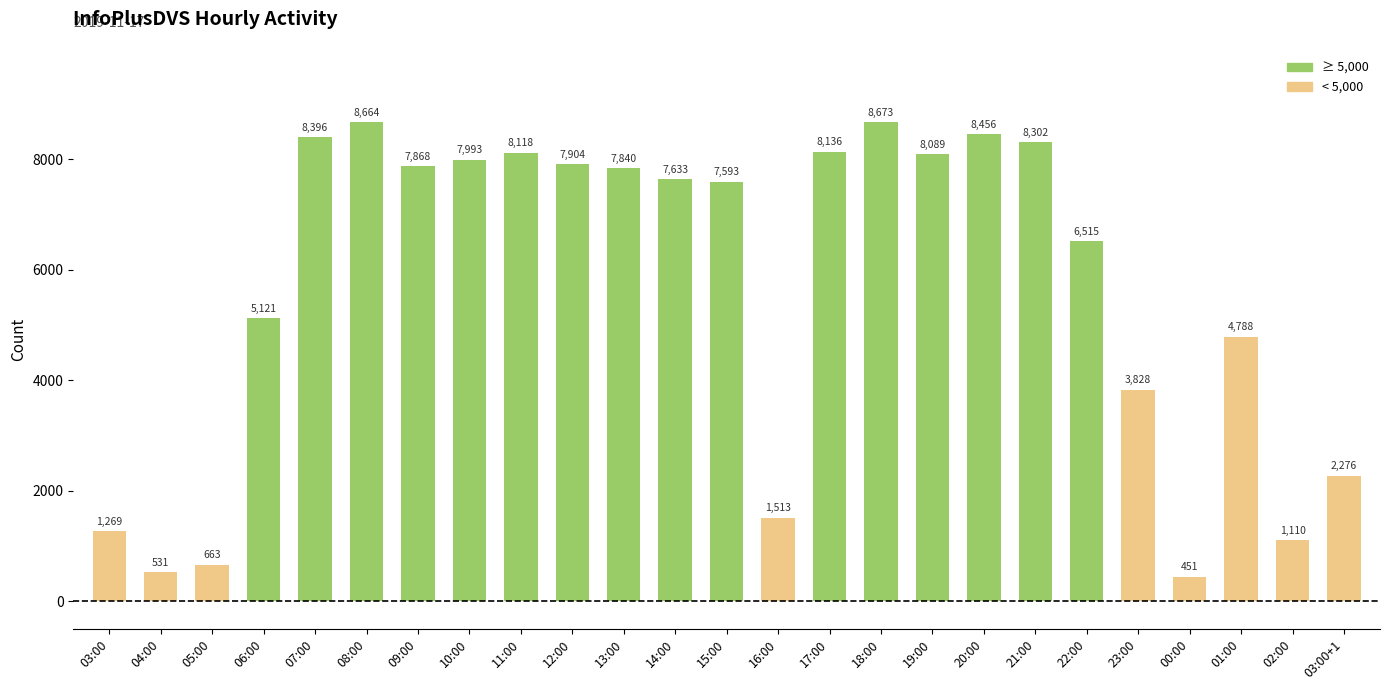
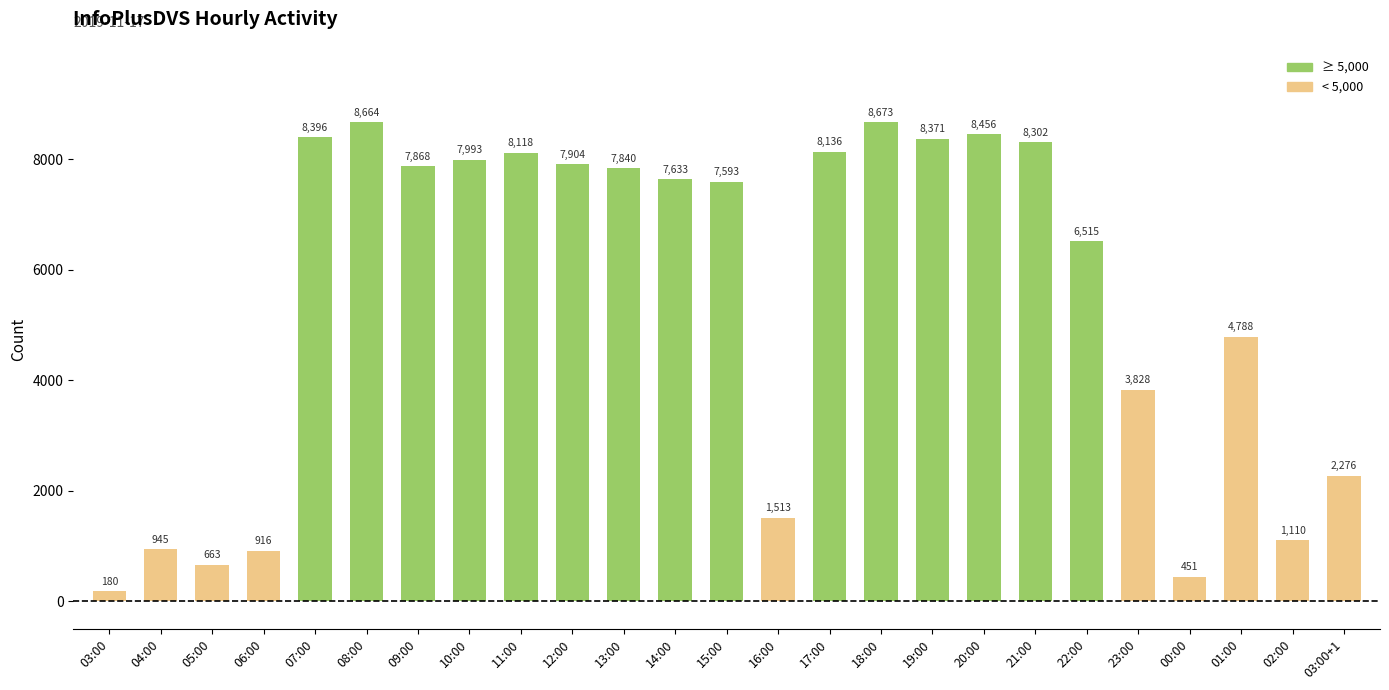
  {
-   "03:00": "1,269",
-   "04:00": "531",
+   "03:00": "180",
+   "04:00": "945",
    "05:00": "663",
-   "06:00": "5,121",
+   "06:00": "916",
    "07:00": "8,396",
    "08:00": "8,664",
    "09:00": "7,868",
    "10:00": "7,993",
    "11:00": "8,118",
    "12:00": "7,904",
    "13:00": "7,840",
    "14:00": "7,633",
    "15:00": "7,593",
    "16:00": "1,513",
    "17:00": "8,136",
    "18:00": "8,673",
-   "19:00": "8,089",
+   "19:00": "8,371",
    "20:00": "8,456",
    "21:00": "8,302",
    "22:00": "6,515",
    "23:00": "3,828",
    "00:00": "451",
    "01:00": "4,788",
    "02:00": "1,110",
    "03:00+1": "2,276"
  }
